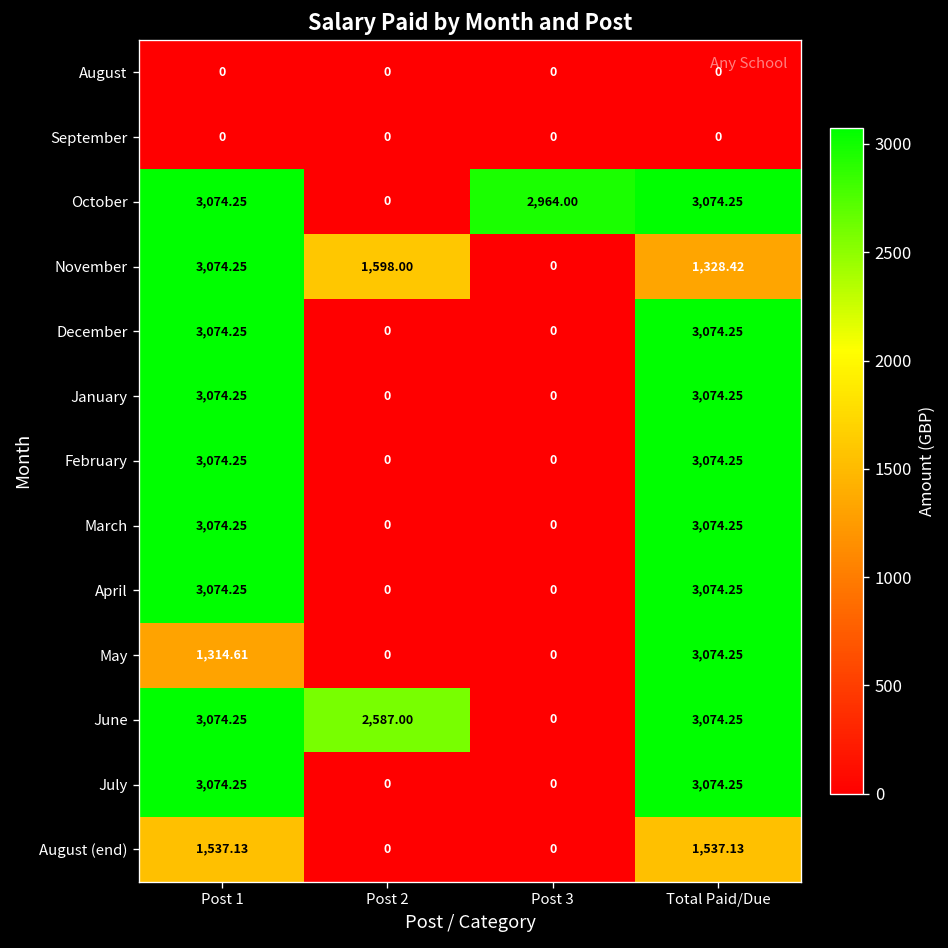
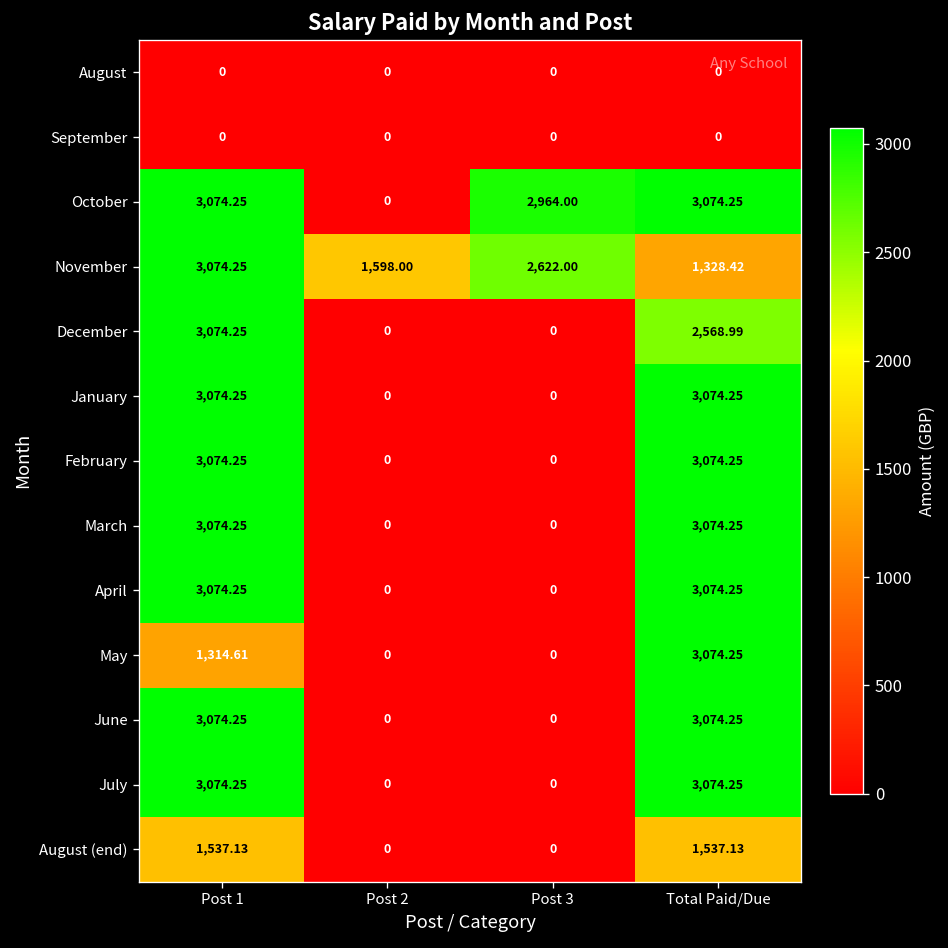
  {
    "August": {
      "Post 1": "0",
      "Post 2": "0",
      "Post 3": "0"
    },
    "September": {
      "Post 1": "0",
      "Post 2": "0",
      "Post 3": "0",
      "Total Paid/Due": "0"
    },
    "October": {
      "Post 1": "3,074.25",
      "Post 2": "0",
      "Post 3": "2,964.00",
      "Total Paid/Due": "3,074.25"
    },
    "November": {
      "Post 1": "3,074.25",
      "Post 2": "1,598.00",
-     "Post 3": "0",
+     "Post 3": "2,622.00",
      "Total Paid/Due": "1,328.42"
    },
    "December": {
      "Post 1": "3,074.25",
      "Post 2": "0",
      "Post 3": "0",
-     "Total Paid/Due": "3,074.25"
+     "Total Paid/Due": "2,568.99"
    },
    "January": {
      "Post 1": "3,074.25",
      "Post 2": "0",
      "Post 3": "0",
      "Total Paid/Due": "3,074.25"
    },
    "February": {
      "Post 1": "3,074.25",
      "Post 2": "0",
      "Post 3": "0",
      "Total Paid/Due": "3,074.25"
    },
    "March": {
      "Post 1": "3,074.25",
      "Post 2": "0",
      "Post 3": "0",
      "Total Paid/Due": "3,074.25"
    },
    "April": {
      "Post 1": "3,074.25",
      "Post 2": "0",
      "Post 3": "0",
      "Total Paid/Due": "3,074.25"
    },
    "May": {
      "Post 1": "1,314.61",
      "Post 2": "0",
      "Post 3": "0",
      "Total Paid/Due": "3,074.25"
    },
    "June": {
      "Post 1": "3,074.25",
-     "Post 2": "2,587.00",
+     "Post 2": "0",
      "Post 3": "0",
      "Total Paid/Due": "3,074.25"
    },
    "July": {
      "Post 1": "3,074.25",
      "Post 2": "0",
      "Post 3": "0",
      "Total Paid/Due": "3,074.25"
    },
    "August (end)": {
      "Post 1": "1,537.13",
      "Post 2": "0",
      "Post 3": "0",
      "Total Paid/Due": "1,537.13"
    }
  }
